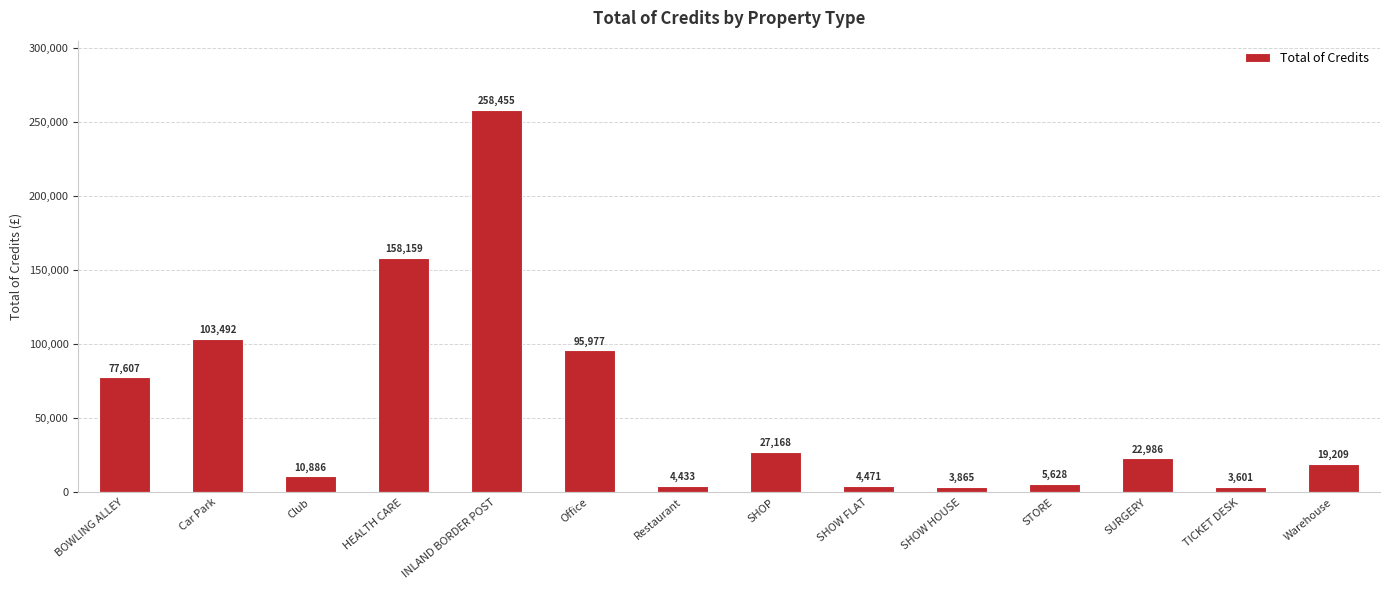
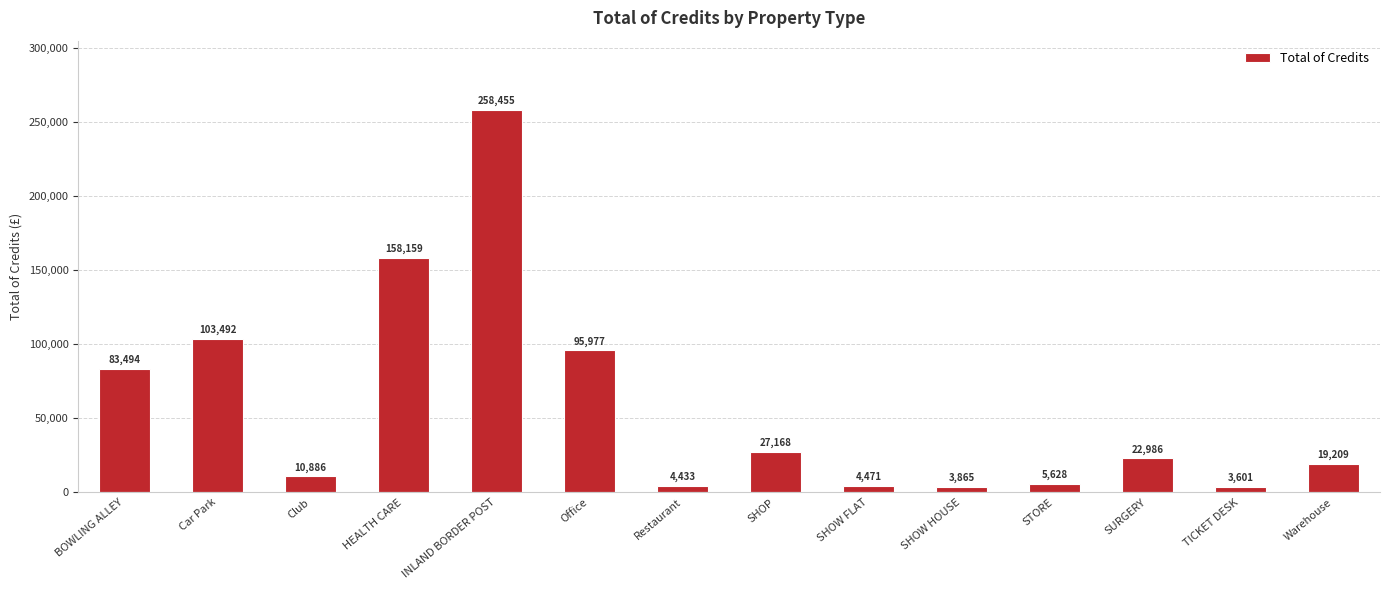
  {
-   "BOWLING ALLEY": "77,607",
+   "BOWLING ALLEY": "83,494",
    "Car Park": "103,492",
    "Club": "10,886",
    "HEALTH CARE": "158,159",
    "INLAND BORDER POST": "258,455",
    "Office": "95,977",
    "Restaurant": "4,433",
    "SHOP": "27,168",
    "SHOW FLAT": "4,471",
    "SHOW HOUSE": "3,865",
    "STORE": "5,628",
    "SURGERY": "22,986",
    "TICKET DESK": "3,601",
    "Warehouse": "19,209"
  }
